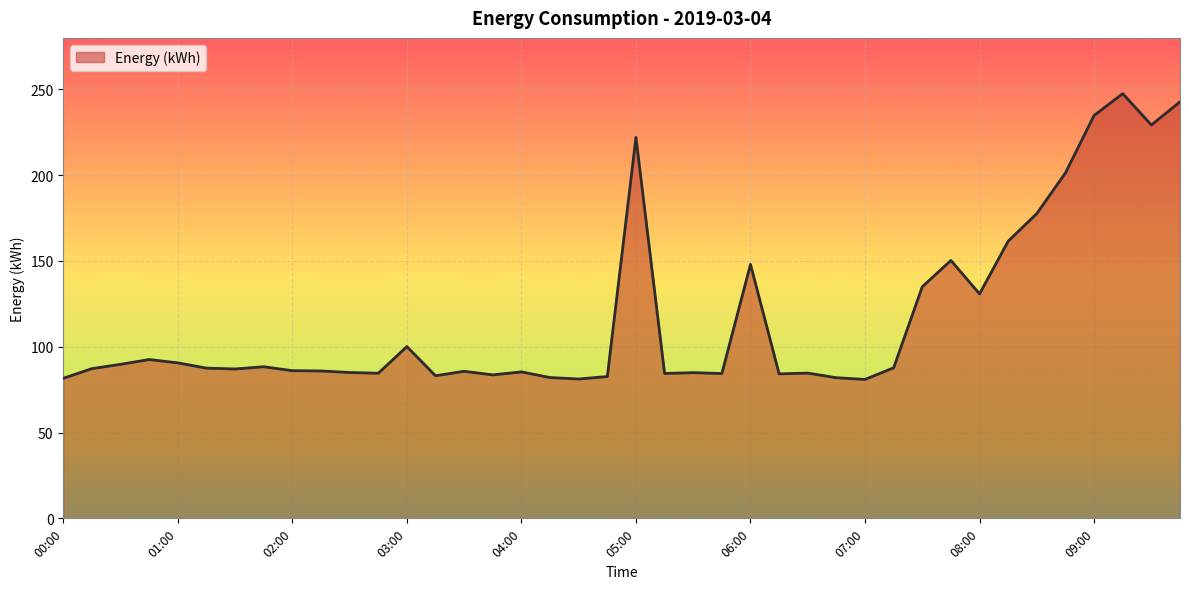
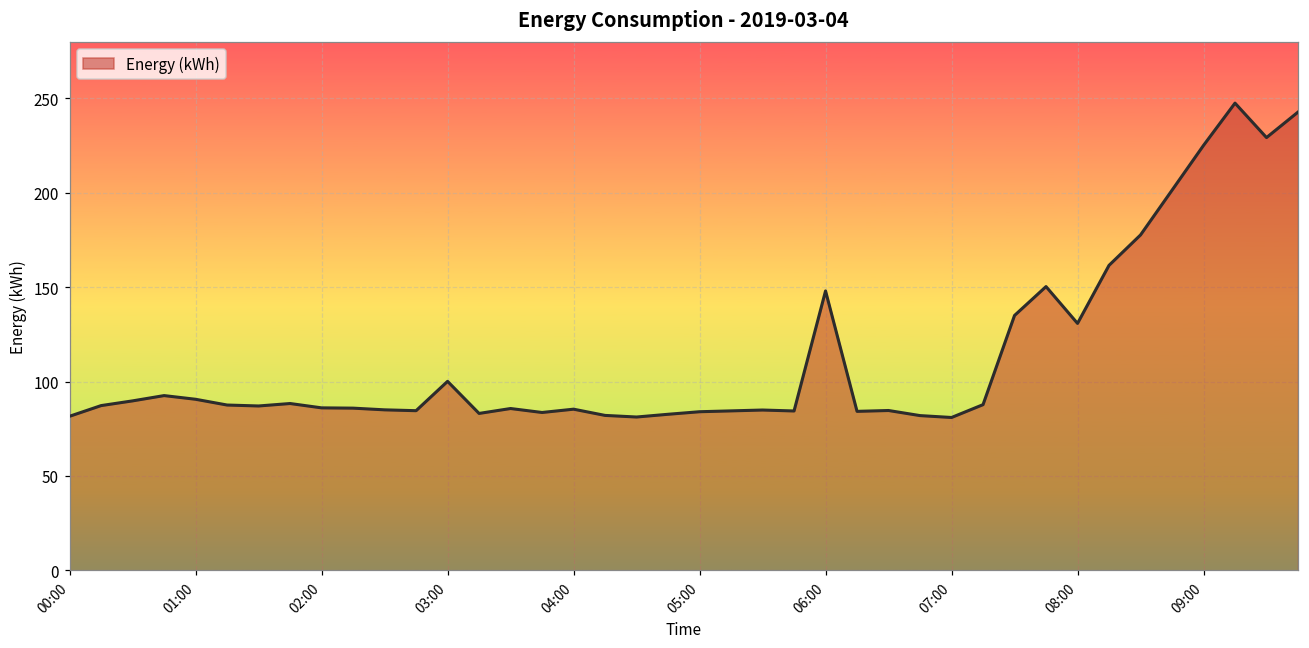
  {
    "00:00": 82,
    "01:00": 91,
    "02:00": 86,
    "03:00": 100,
    "04:00": 85,
-   "05:00": 222,
+   "05:00": 84,
    "06:00": 148,
    "07:00": 81,
    "08:00": 131,
-   "09:00": 235
+   "09:00": 225
  }
